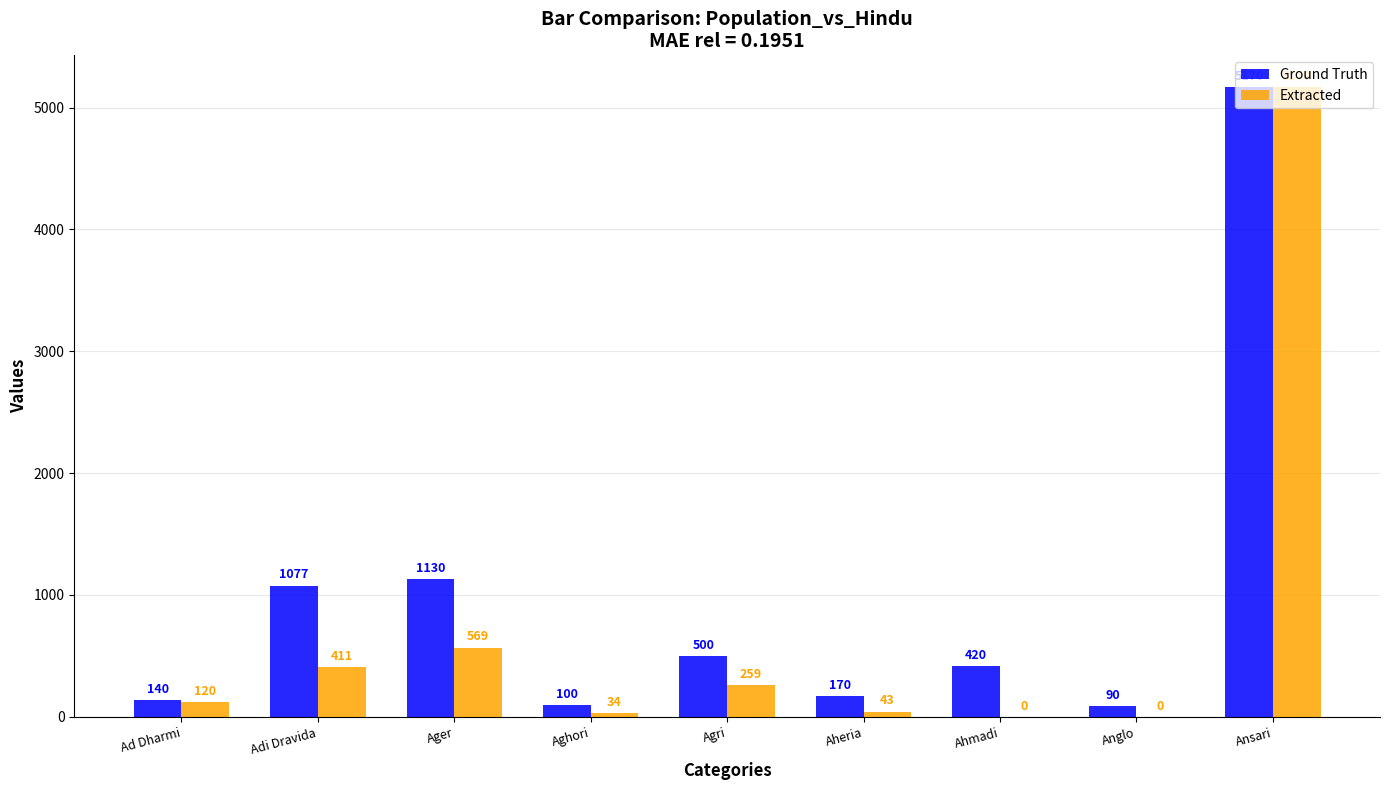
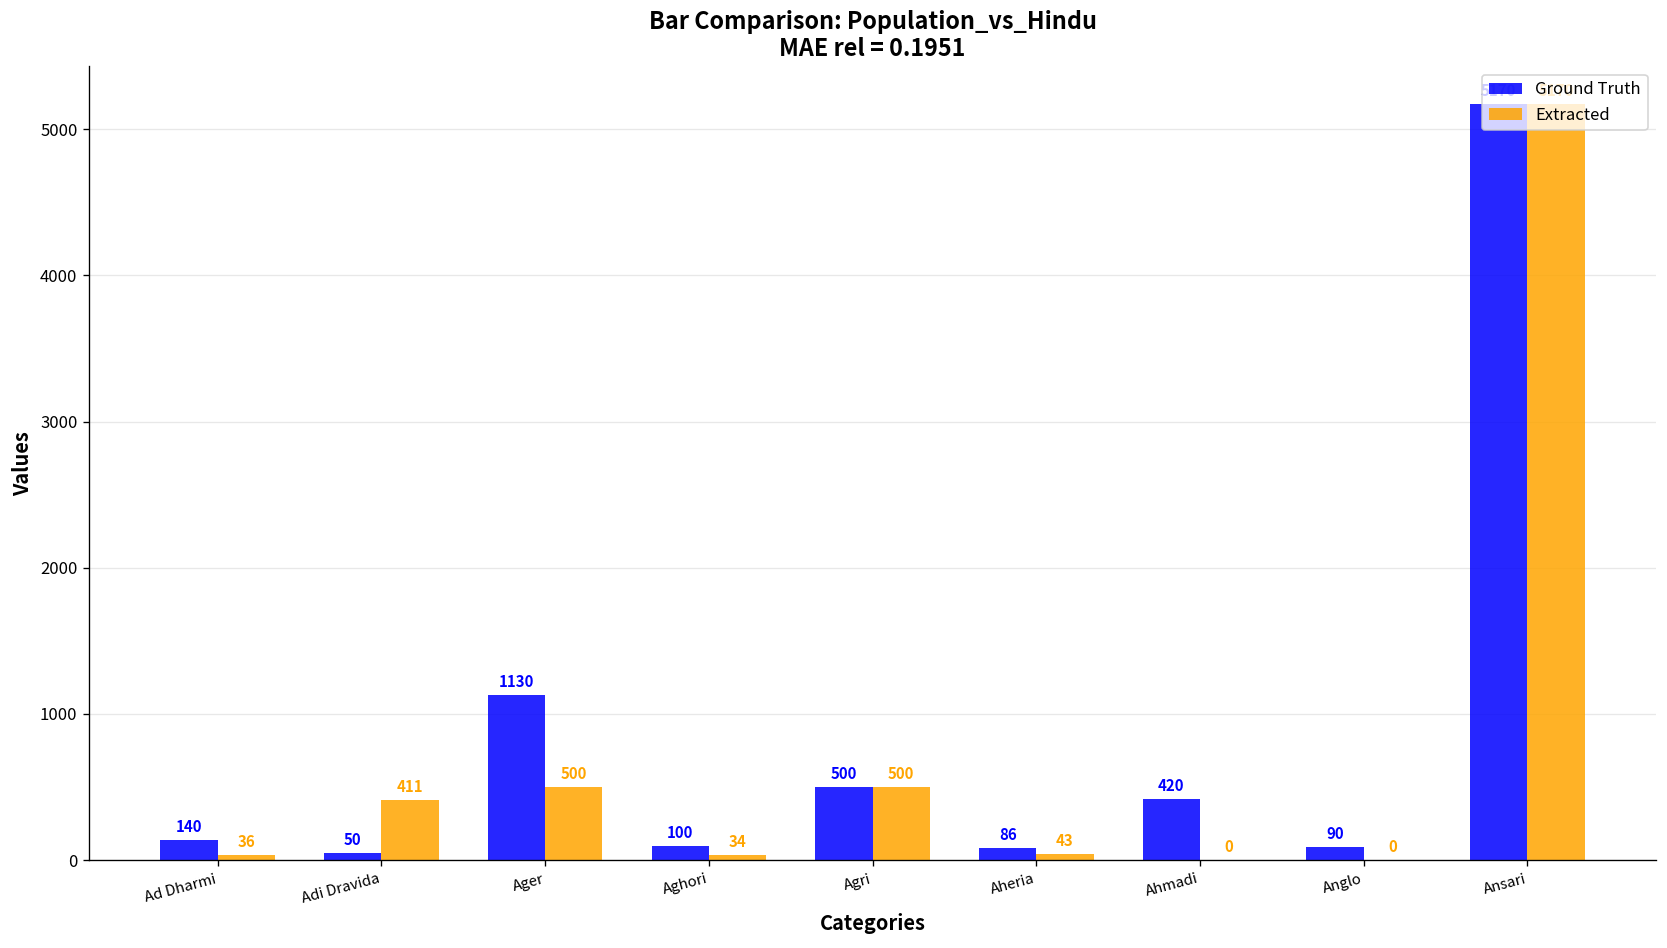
  {
    "Ground Truth": {
      "Ad Dharmi": 140,
-     "Adi Dravida": 1077,
+     "Adi Dravida": 50,
      "Ager": 1130,
      "Aghori": 100,
      "Agri": 500,
-     "Aheria": 170,
+     "Aheria": 86,
      "Ahmadi": 420,
      "Anglo": 90
    },
    "Extracted": {
-     "Ad Dharmi": 120,
+     "Ad Dharmi": 36,
      "Adi Dravida": 411,
-     "Ager": 569,
+     "Ager": 500,
      "Aghori": 34,
-     "Agri": 259,
+     "Agri": 500,
      "Aheria": 43,
      "Ahmadi": 0,
      "Anglo": 0
    }
  }
